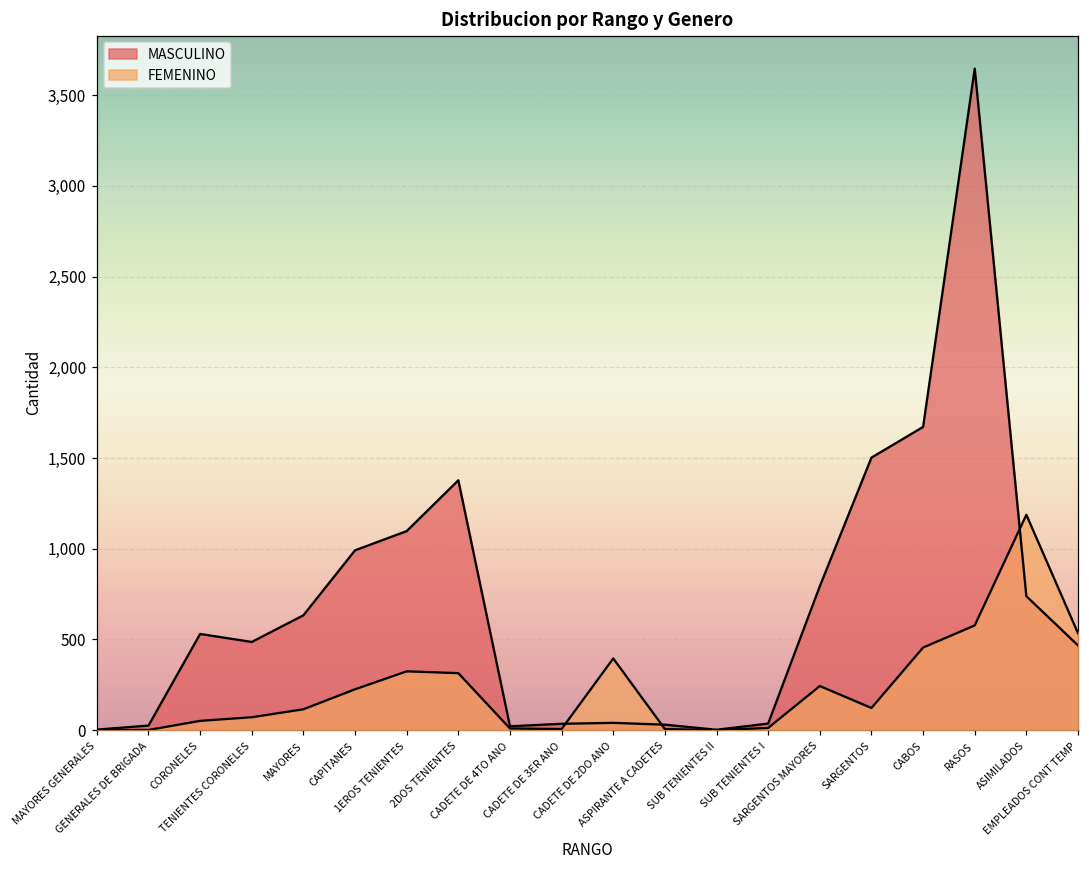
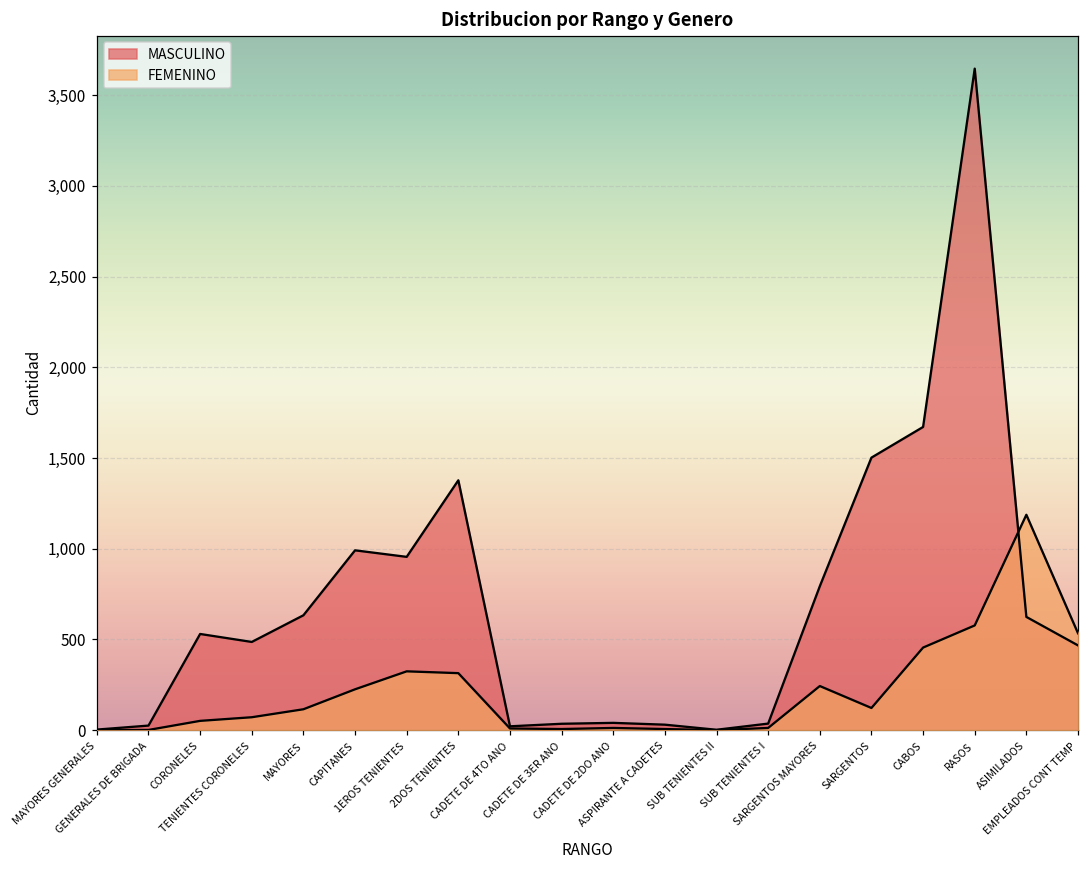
  {
    "MASCULINO": {
      "GENERALES DE BRIGADA": "30",
      "CORONELES": "530",
      "TENIENTES CORONELES": "490",
      "MAYORES": "630",
      "CAPITANES": "990",
-     "1EROS TENIENTES": "1,100",
+     "1EROS TENIENTES": "960",
      "2DOS TENIENTES": "1,380",
      "CADETE DE 3ER ANO": "40",
      "CADETE DE 2DO ANO": "40",
      "ASPIRANTE A CADETES": "30",
      "SUB TENIENTES I": "40",
      "SARGENTOS MAYORES": "790",
      "SARGENTOS": "1,500",
      "CABOS": "1,670",
      "RASOS": "3,650",
-     "ASIMILADOS": "740",
+     "ASIMILADOS": "620",
      "EMPLEADOS CONT TEMP": "470"
    },
    "FEMENINO": {
      "GENERALES DE BRIGADA": "0",
      "CORONELES": "50",
      "TENIENTES CORONELES": "70",
      "MAYORES": "120",
      "CAPITANES": "230",
      "1EROS TENIENTES": "320",
      "2DOS TENIENTES": "310",
      "CADETE DE 3ER ANO": "10",
-     "CADETE DE 2DO ANO": "400",
+     "CADETE DE 2DO ANO": "10",
      "ASPIRANTE A CADETES": "10",
      "SUB TENIENTES I": "10",
      "SARGENTOS MAYORES": "240",
      "SARGENTOS": "120",
      "CABOS": "460",
      "RASOS": "580",
      "ASIMILADOS": "1,190",
      "EMPLEADOS CONT TEMP": "530"
    }
  }
